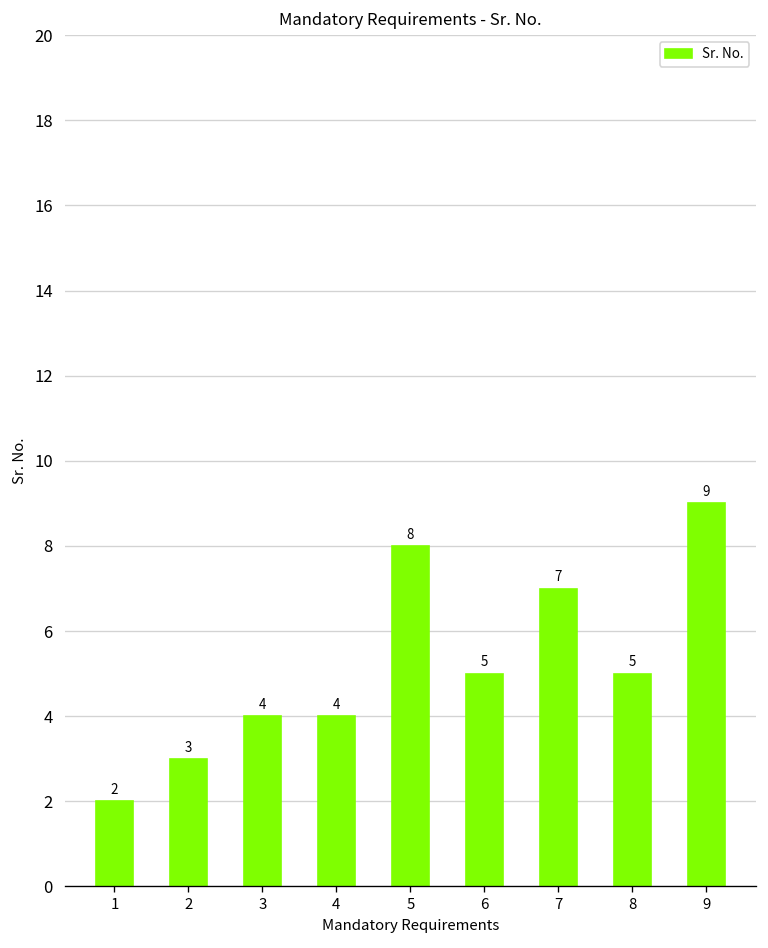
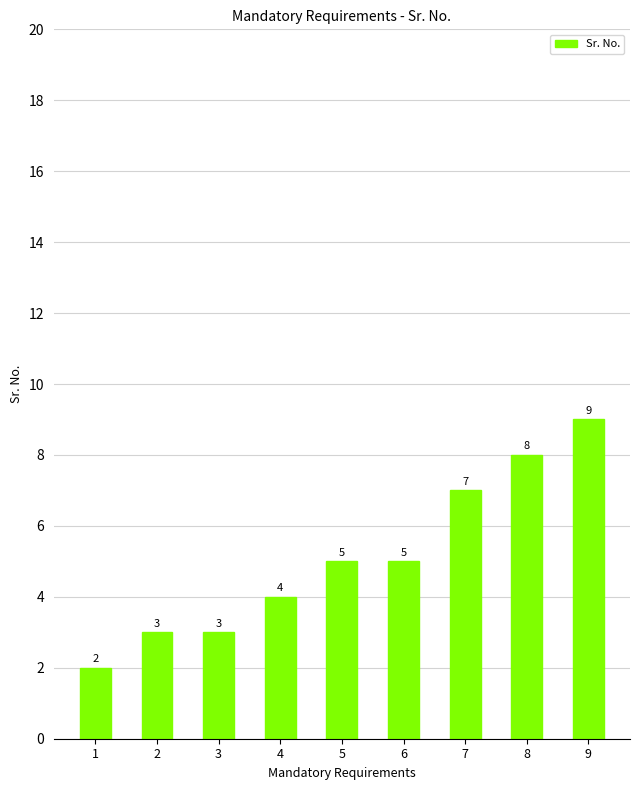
  {
    "1": 2,
    "2": 3,
-   "3": 4,
+   "3": 3,
    "4": 4,
-   "5": 8,
+   "5": 5,
    "6": 5,
    "7": 7,
-   "8": 5,
+   "8": 8,
    "9": 9
  }
